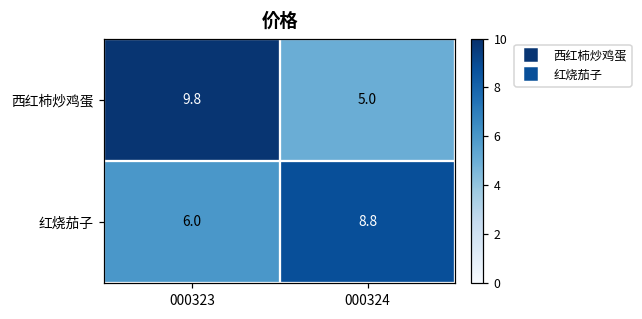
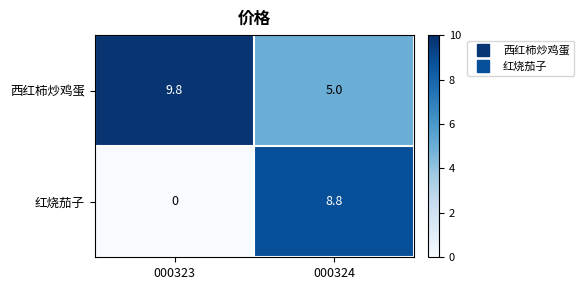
  {
    "西红柿炒鸡蛋": {
      "000323": 9.8,
      "000324": 5.0
    },
    "红烧茄子": {
-     "000323": 6.0,
+     "000323": 0,
      "000324": 8.8
    }
  }
